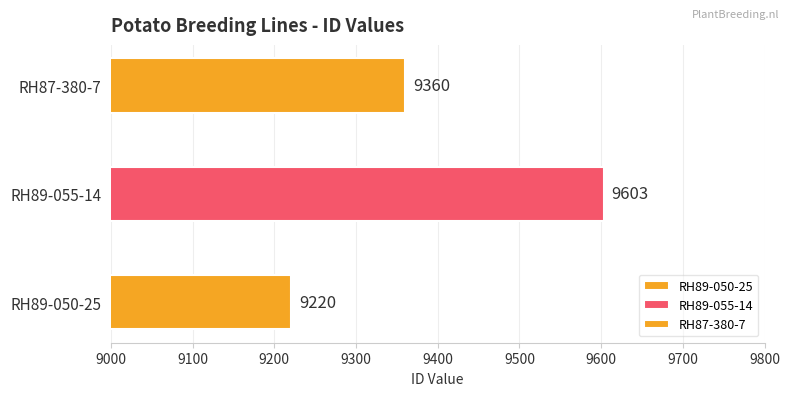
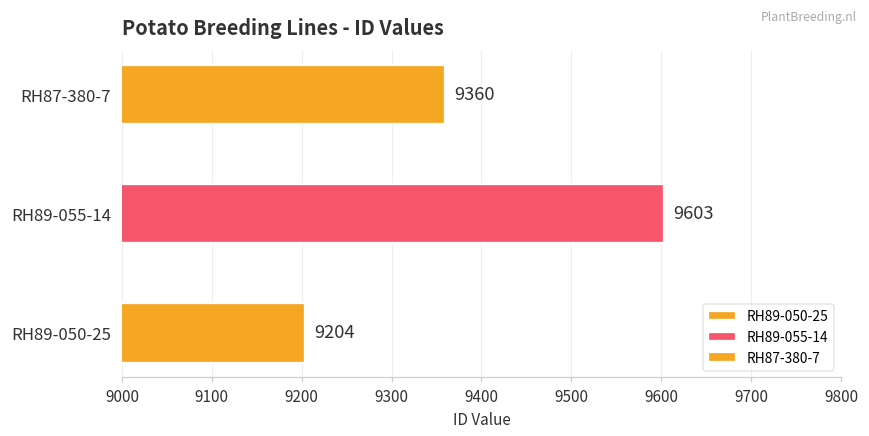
  {
    "RH87-380-7": 9360,
    "RH89-055-14": 9603,
-   "RH89-050-25": 9220
+   "RH89-050-25": 9204
  }
